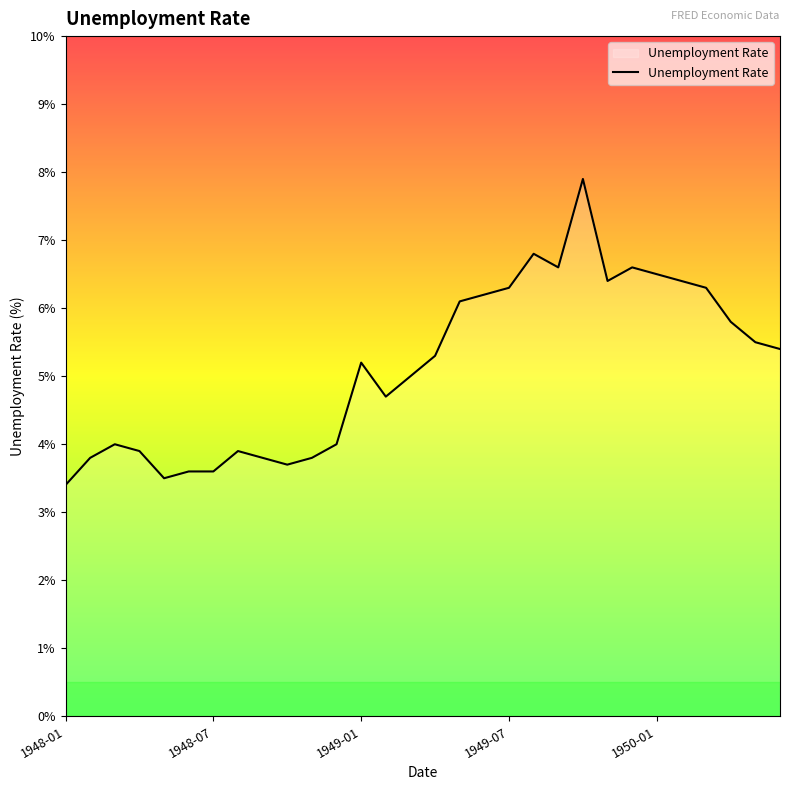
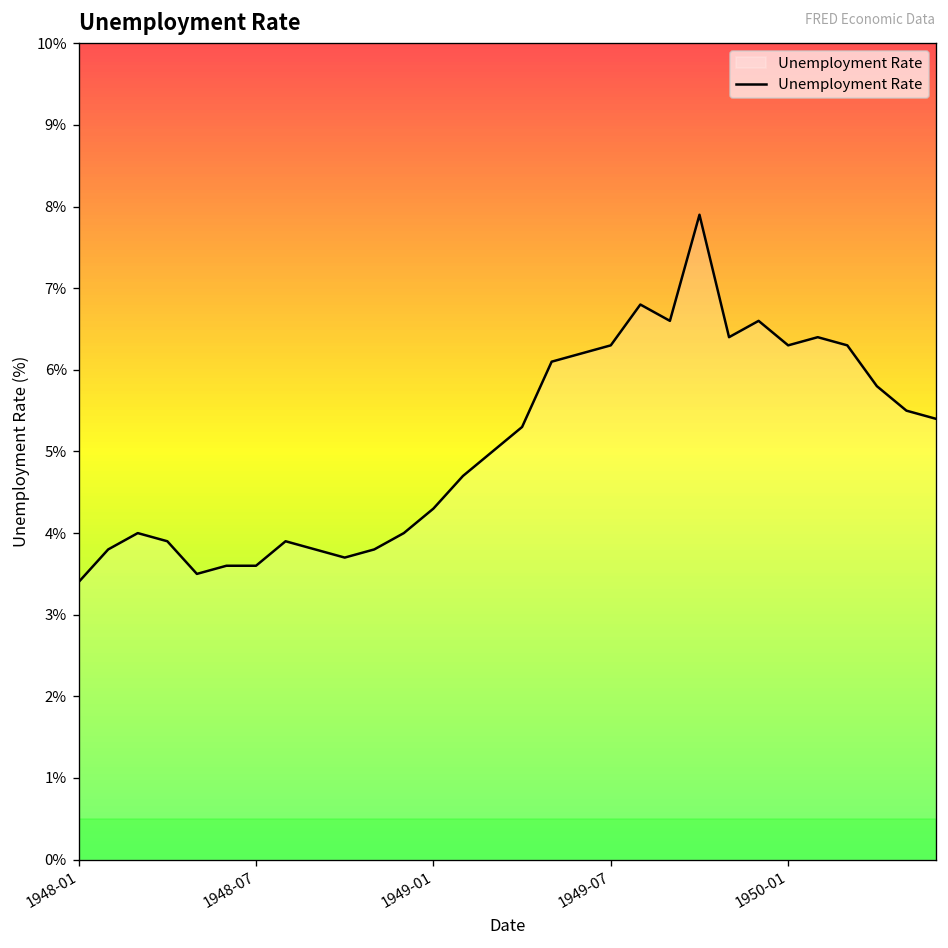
  {
    "1948-01": "3.4%",
    "1948-07": "3.6%",
-   "1949-01": "5.2%",
+   "1949-01": "4.3%",
    "1949-07": "6.3%",
-   "1950-01": "6.5%"
+   "1950-01": "6.3%"
  }
